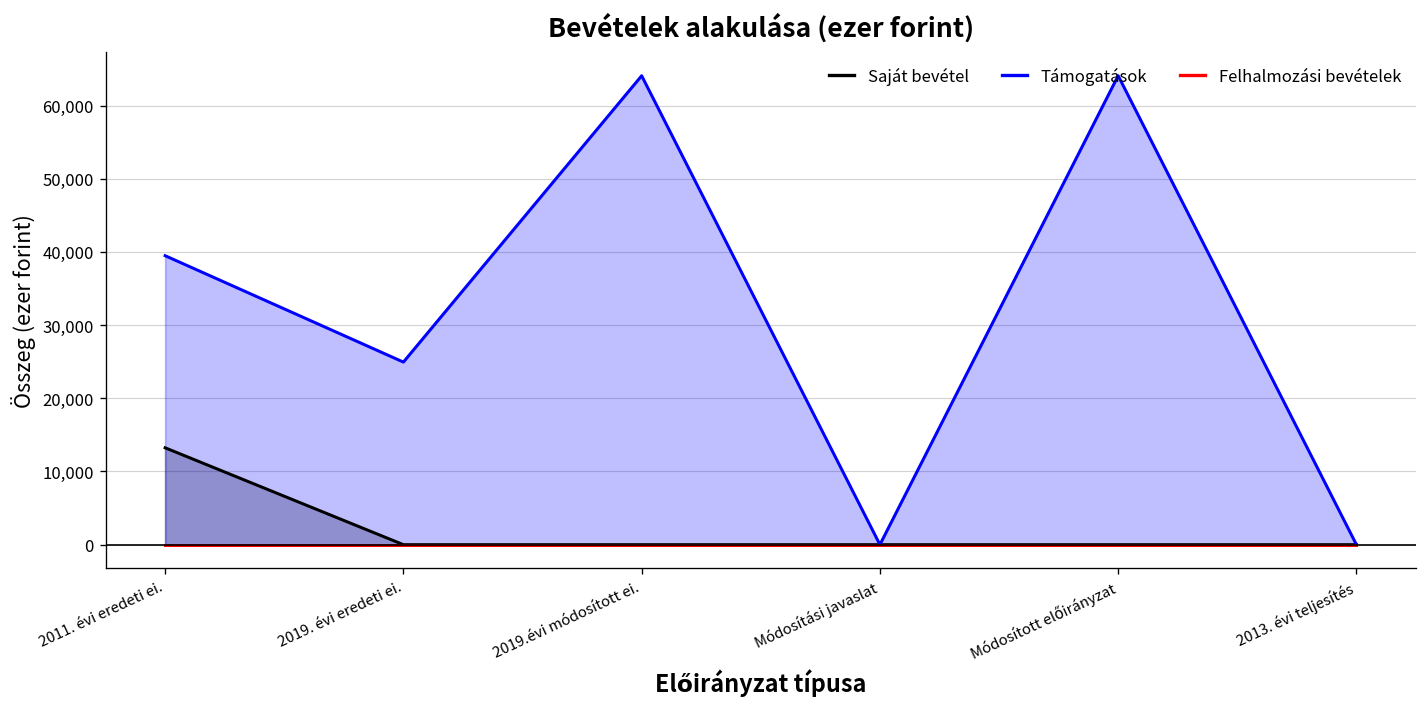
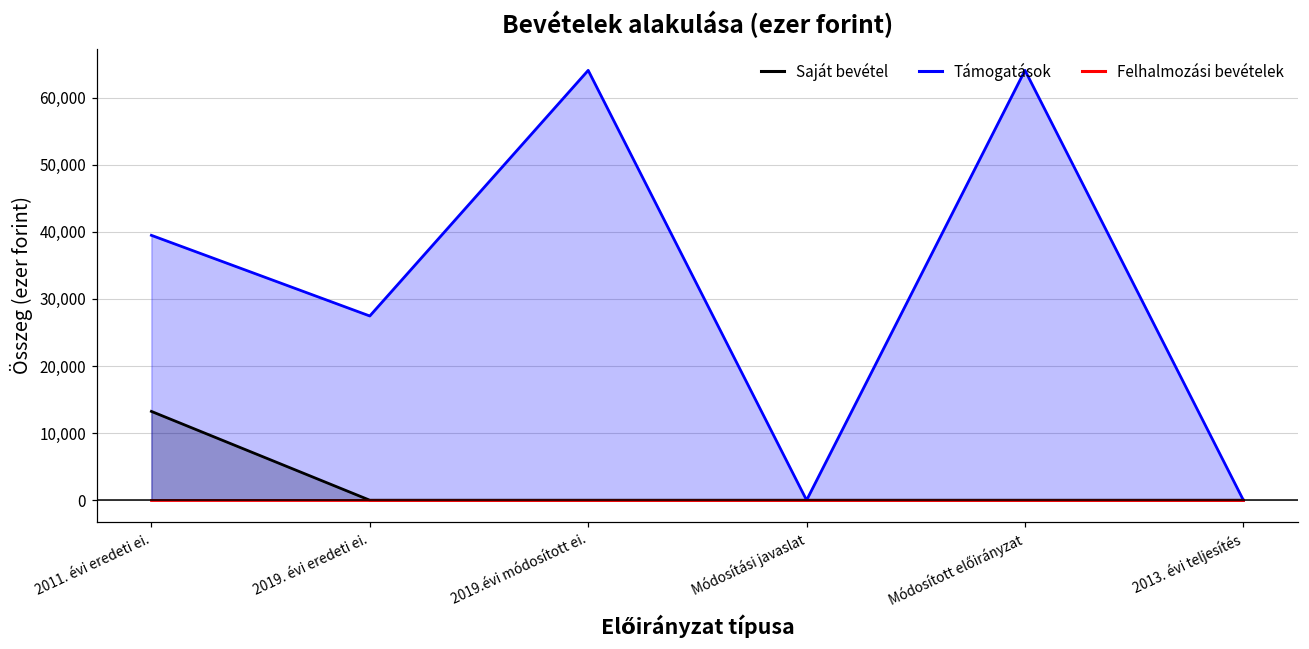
  {
    "Saját bevétel": {
      "2011. évi eredeti ei.": "13,000"
    },
    "Támogatások": {
      "2011. évi eredeti ei.": "39,000",
-     "2019. évi eredeti ei.": "25,000",
+     "2019. évi eredeti ei.": "27,000",
      "2019.évi módosított ei.": "64,000",
      "Módosított előirányzat": "64,000"
    },
    "Felhalmozási bevételek": {
      "2011. évi eredeti ei.": "0"
    }
  }
